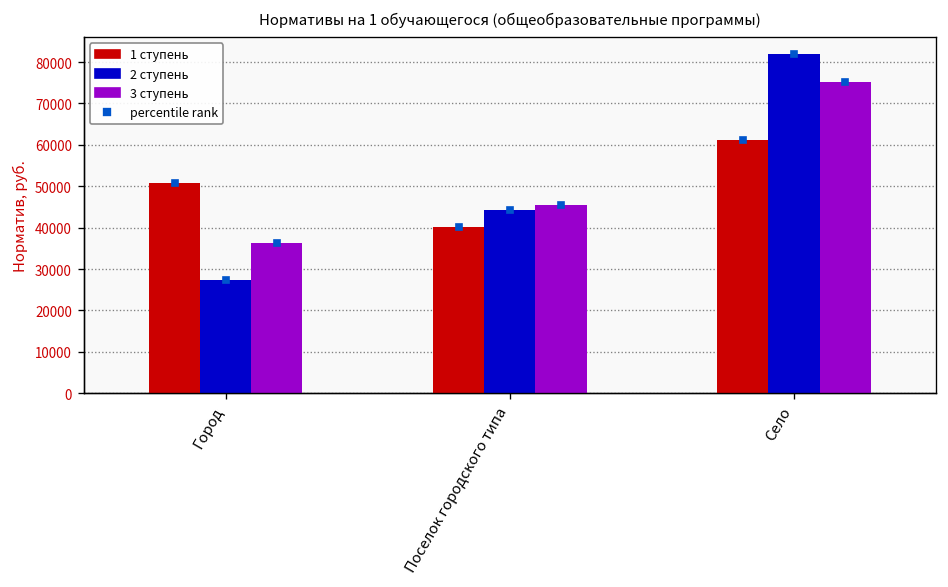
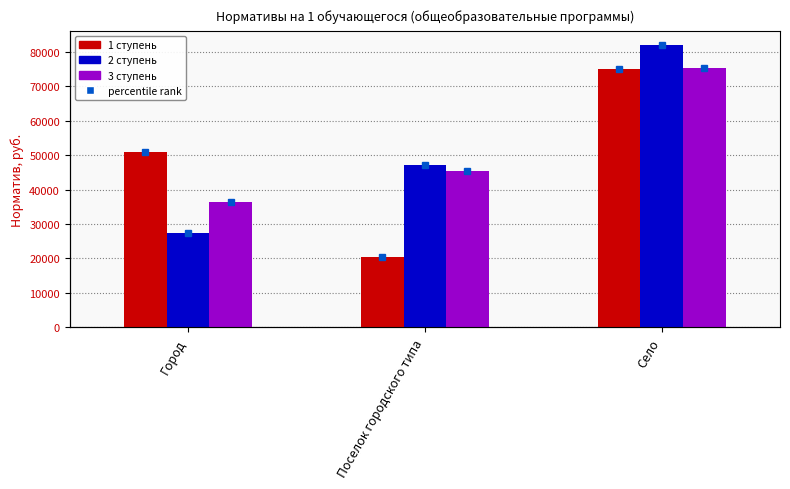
  {
    "1 ступень": {
      "Город": 51000,
-     "Поселок городского типа": 40000,
-     "Село": 61000
+     "Поселок городского типа": 21000,
+     "Село": 75000
    },
    "2 ступень": {
      "Город": 27000,
-     "Поселок городского типа": 44000,
+     "Поселок городского типа": 47000,
      "Село": 82000
    },
    "3 ступень": {
      "Город": 36000,
      "Поселок городского типа": 45000,
      "Село": 75000
    }
  }
